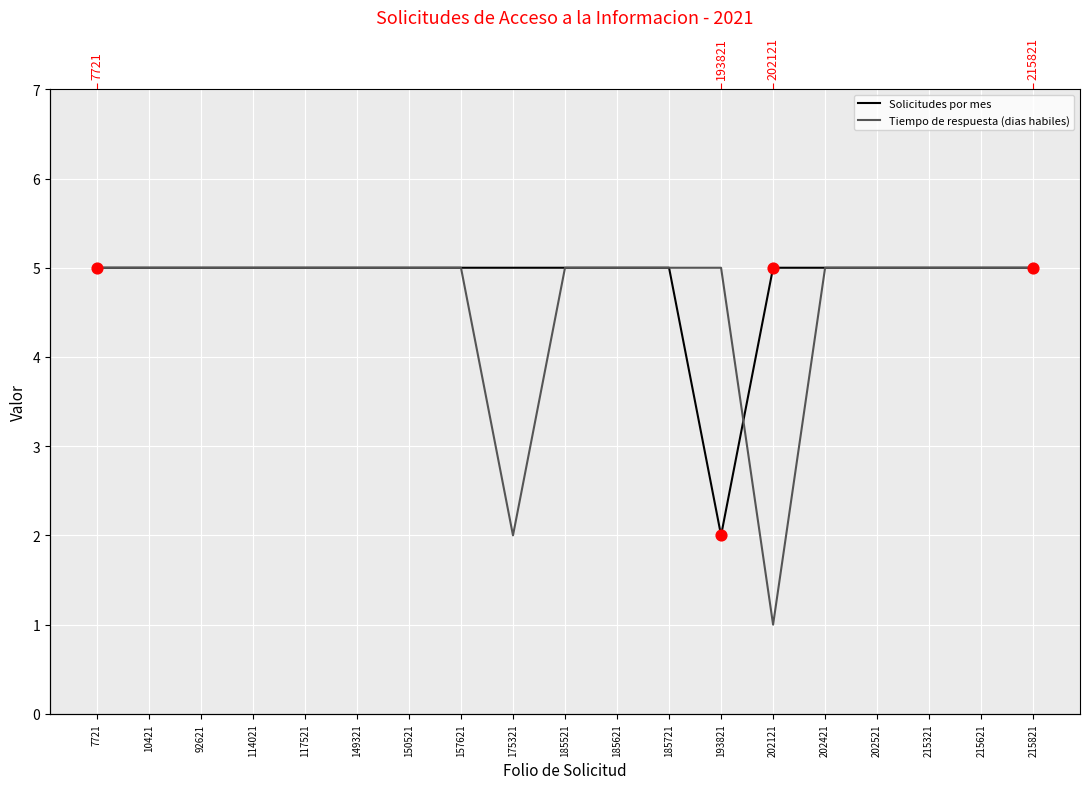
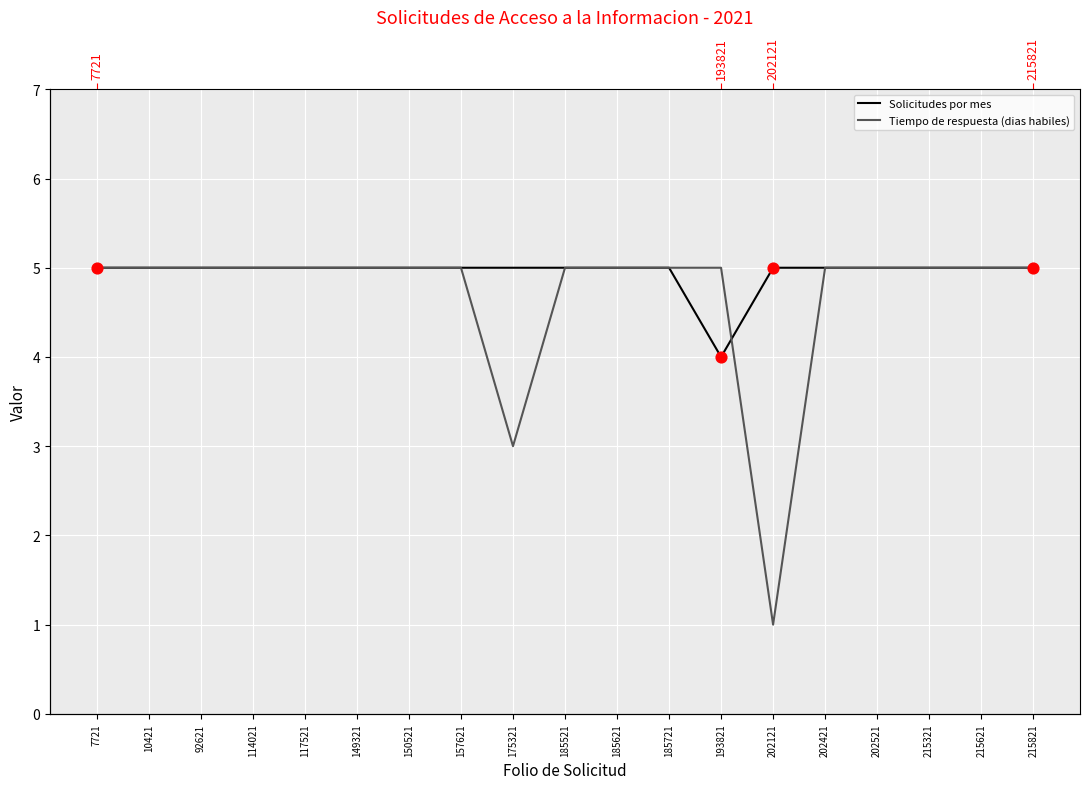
  {
    "Solicitudes por mes": {
      "175321": 5,
-     "193821": 2
+     "193821": 4
    },
    "Tiempo de respuesta (dias habiles)": {
-     "175321": 2,
+     "175321": 3,
      "193821": 5,
      "202121": 1
    }
  }
